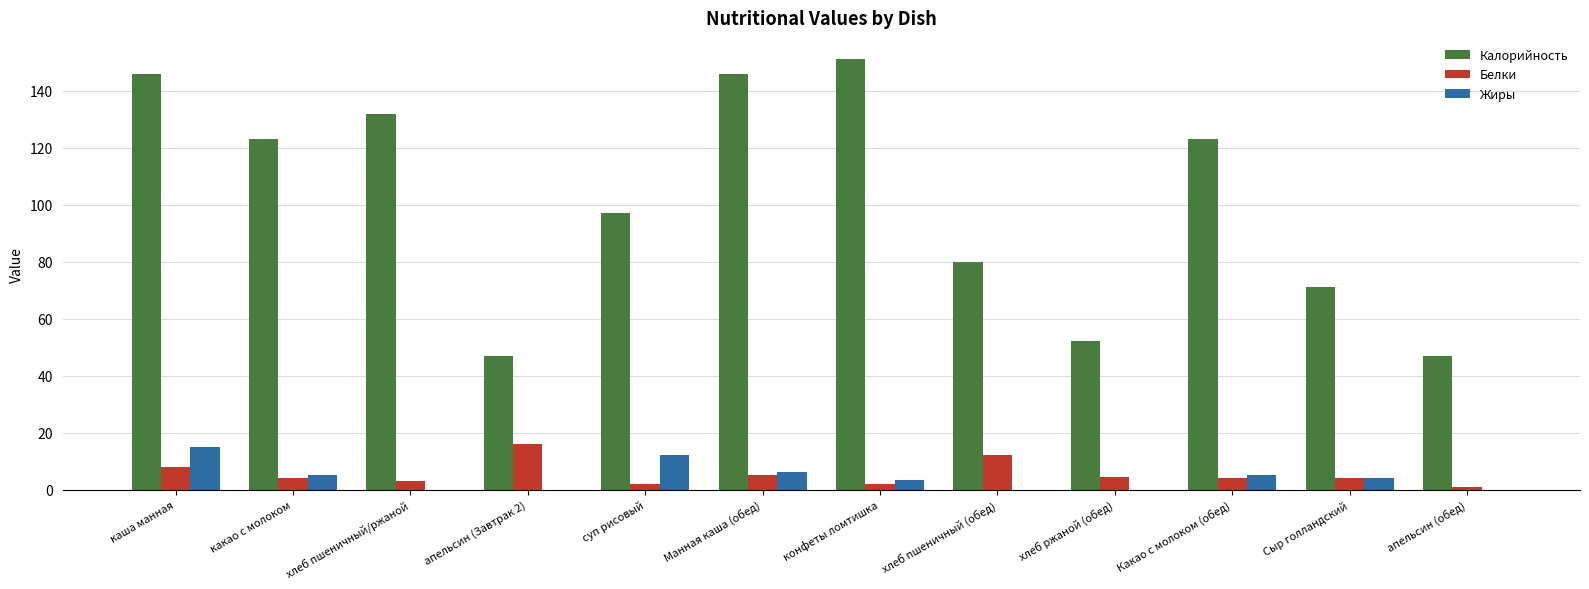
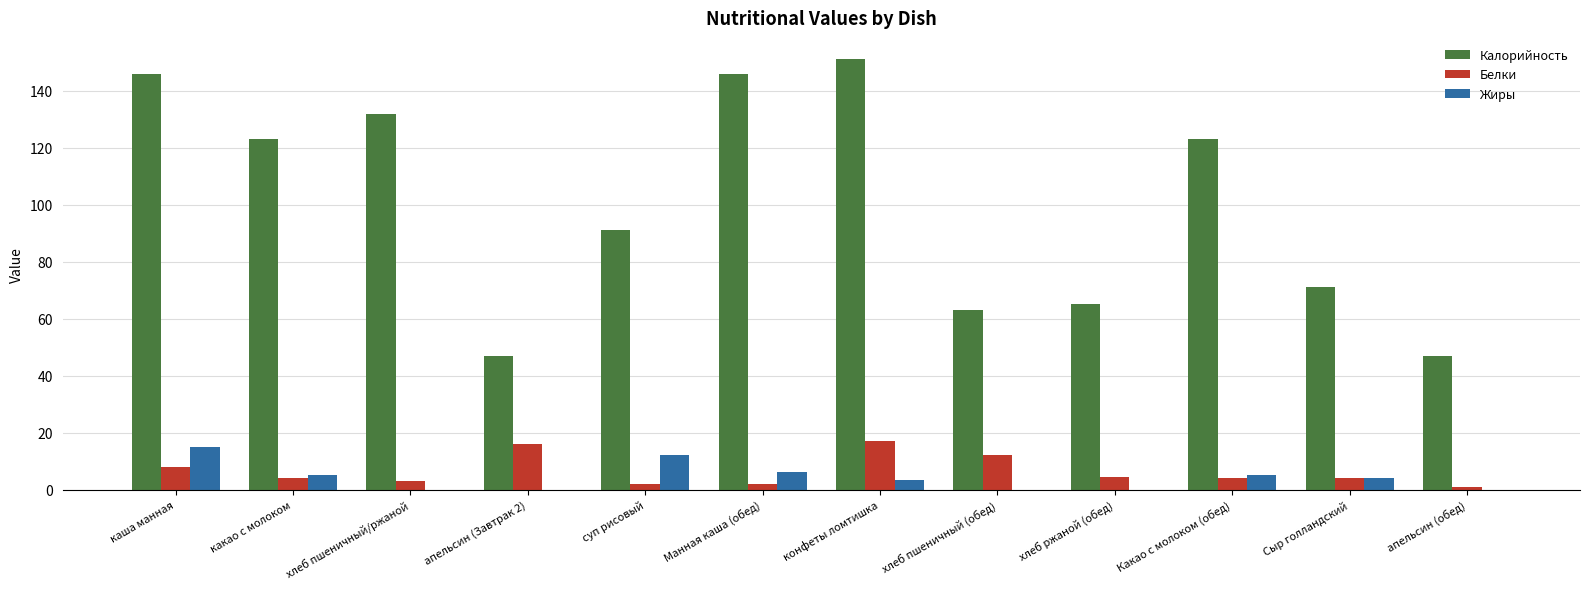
  {
    "Калорийность": {
      "каша манная": 146,
      "какао с молоком": 123,
      "хлеб пшеничный/ржаной": 132,
      "апельсин (Завтрак 2)": 47,
-     "суп рисовый": 97,
+     "суп рисовый": 91,
      "Манная каша (обед)": 146,
      "конфеты ломтишка": 151,
-     "хлеб пшеничный (обед)": 80,
-     "хлеб ржаной (обед)": 52,
+     "хлеб пшеничный (обед)": 63,
+     "хлеб ржаной (обед)": 65,
      "Какао с молоком (обед)": 123,
      "Сыр голландский": 71,
      "апельсин (обед)": 47
    },
    "Белки": {
      "каша манная": 8,
      "какао с молоком": 4,
      "хлеб пшеничный/ржаной": 3,
      "апельсин (Завтрак 2)": 16,
      "суп рисовый": 2,
-     "Манная каша (обед)": 5,
-     "конфеты ломтишка": 2,
+     "Манная каша (обед)": 2,
+     "конфеты ломтишка": 17,
      "хлеб пшеничный (обед)": 12,
      "хлеб ржаной (обед)": 4,
      "Какао с молоком (обед)": 4,
      "Сыр голландский": 4,
      "апельсин (обед)": 1
    },
    "Жиры": {
      "каша манная": 15,
      "какао с молоком": 5,
      "хлеб пшеничный/ржаной": 0,
      "апельсин (Завтрак 2)": 0,
      "суп рисовый": 12,
      "Манная каша (обед)": 6,
      "конфеты ломтишка": 3,
      "хлеб пшеничный (обед)": 0,
      "хлеб ржаной (обед)": 0,
      "Какао с молоком (обед)": 5,
      "Сыр голландский": 4,
      "апельсин (обед)": 0
    }
  }
